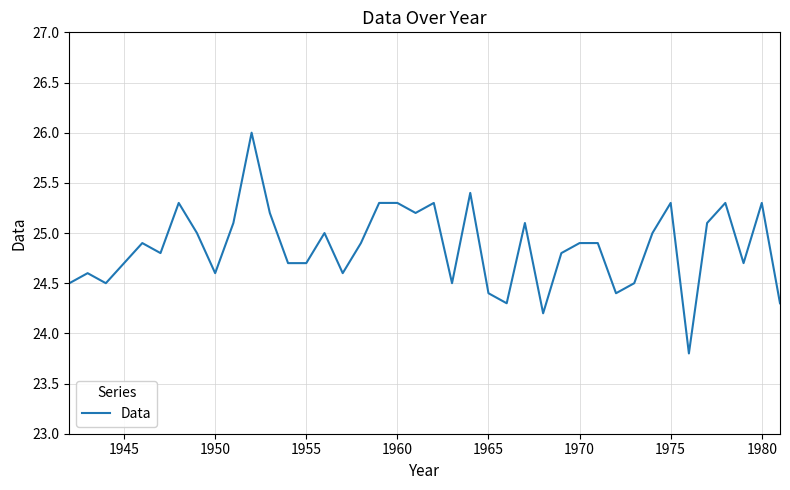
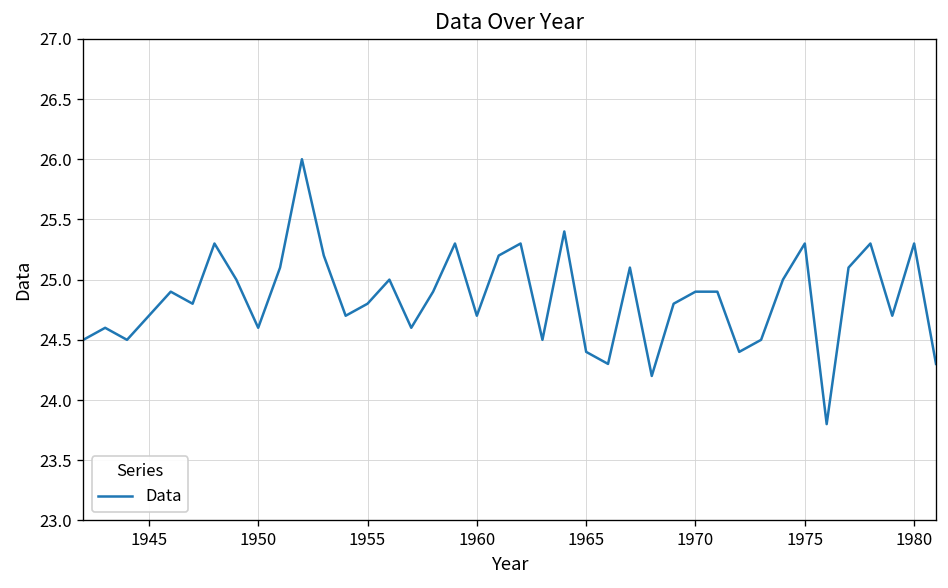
  {
    "1950": 24.6,
-   "1955": 24.7,
-   "1960": 25.3,
+   "1955": 24.8,
+   "1960": 24.7,
    "1965": 24.4,
    "1970": 24.9,
    "1975": 25.3,
    "1980": 25.3
  }
